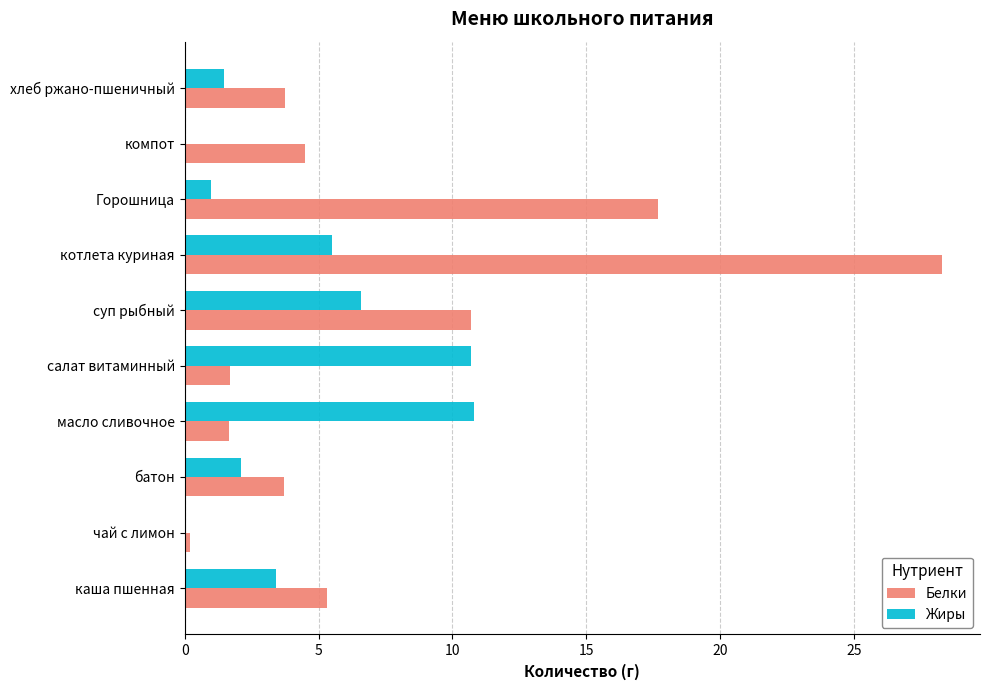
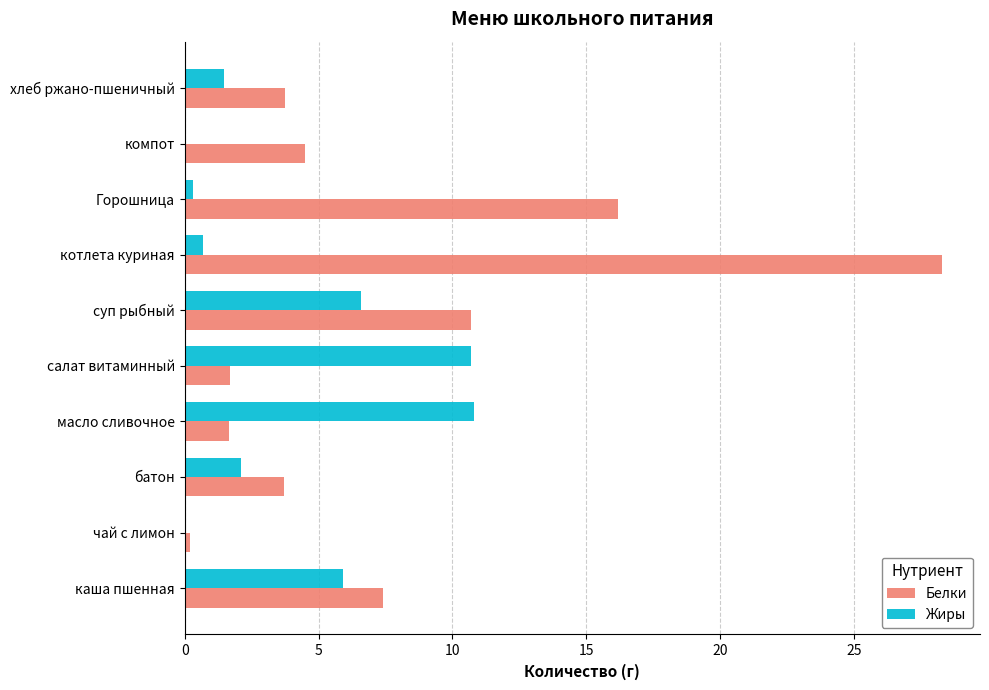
  {
    "Белки": {
      "хлеб ржано-пшеничный": 3.8,
      "компот": 4.5,
-     "Горошница": 17.7,
+     "Горошница": 16.2,
      "котлета куриная": 28.3,
      "суп рыбный": 10.7,
      "салат витаминный": 1.7,
      "масло сливочное": 1.7,
      "батон": 3.7,
      "чай с лимон": 0.2,
-     "каша пшенная": 5.3
+     "каша пшенная": 7.4
    },
    "Жиры": {
      "хлеб ржано-пшеничный": 1.5,
      "компот": 0.0,
-     "Горошница": 1.0,
-     "котлета куриная": 5.5,
+     "Горошница": 0.3,
+     "котлета куриная": 0.7,
      "суп рыбный": 6.6,
      "салат витаминный": 10.7,
      "масло сливочное": 10.8,
      "батон": 2.1,
      "чай с лимон": 0.0,
-     "каша пшенная": 3.4
+     "каша пшенная": 5.9
    }
  }
